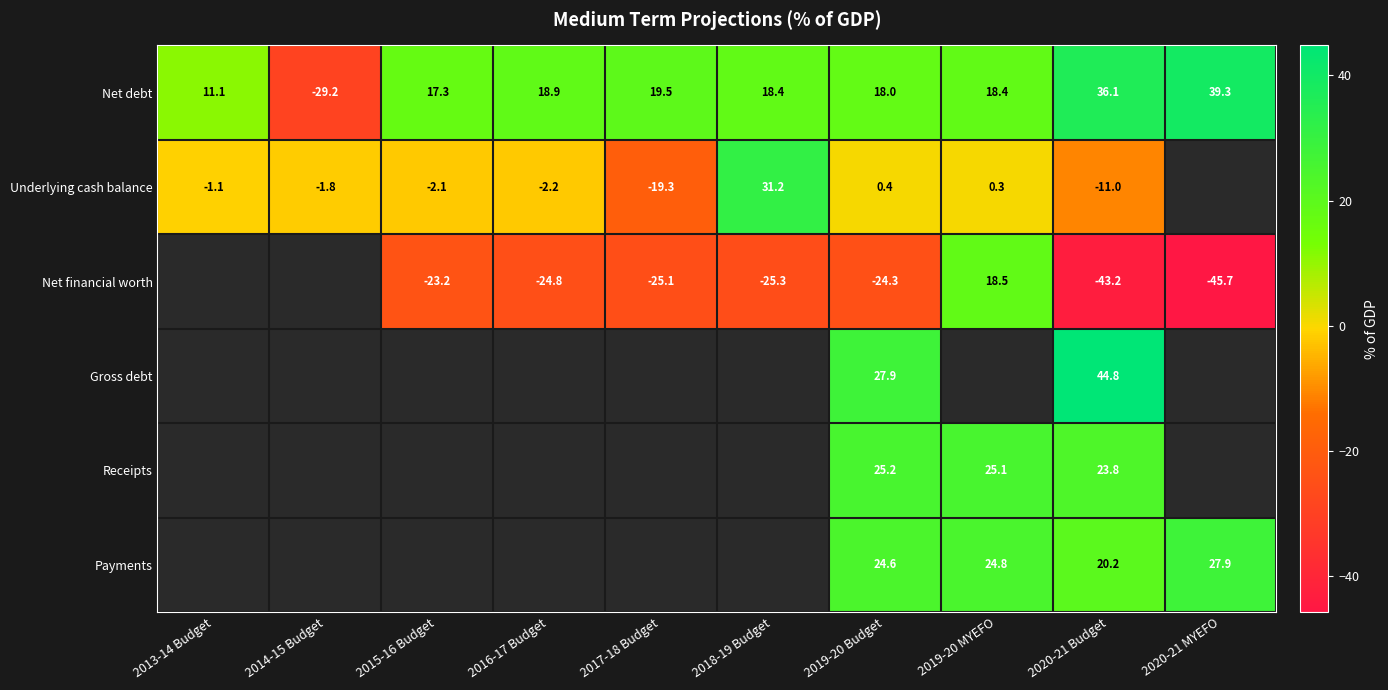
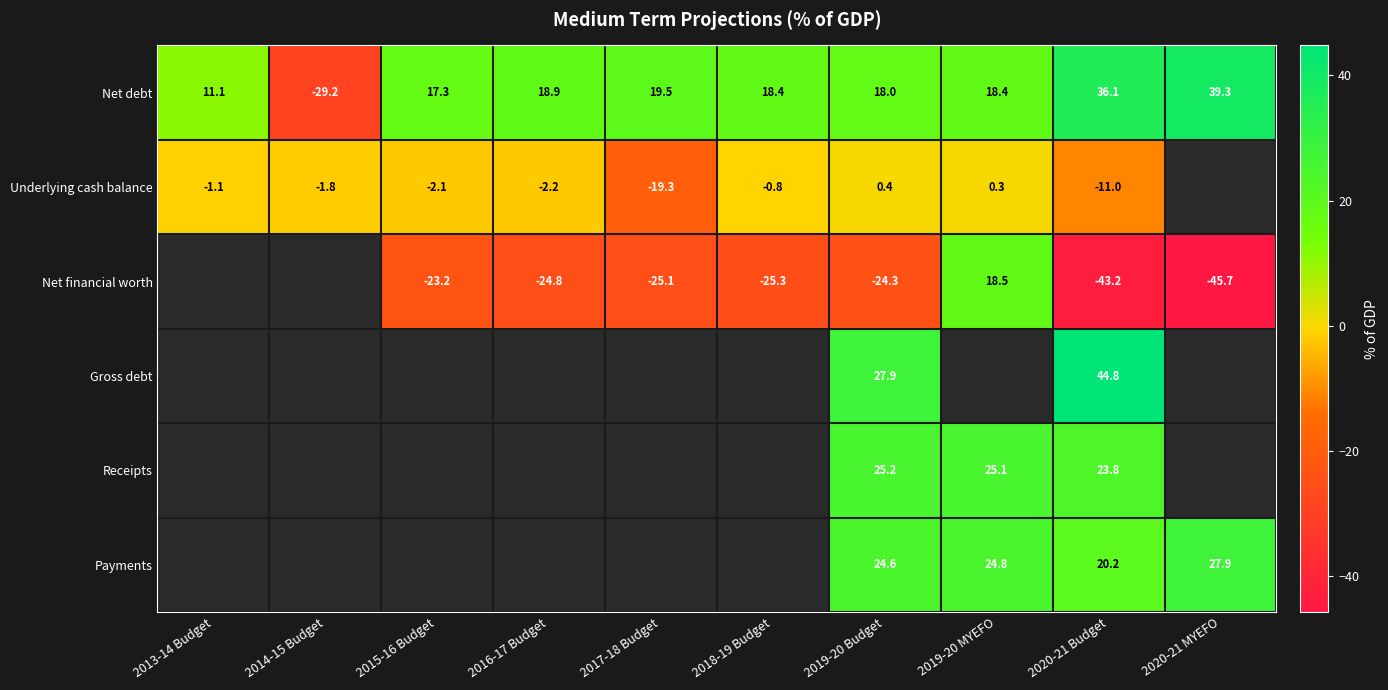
  {
    "Net debt": {
      "2013-14 Budget": 11.1,
      "2014-15 Budget": -29.2,
      "2015-16 Budget": 17.3,
      "2016-17 Budget": 18.9,
      "2017-18 Budget": 19.5,
      "2018-19 Budget": 18.4,
      "2019-20 Budget": 18.0,
      "2019-20 MYEFO": 18.4,
      "2020-21 Budget": 36.1,
      "2020-21 MYEFO": 39.3
    },
    "Underlying cash balance": {
      "2013-14 Budget": -1.1,
      "2014-15 Budget": -1.8,
      "2015-16 Budget": -2.1,
      "2016-17 Budget": -2.2,
      "2017-18 Budget": -19.3,
-     "2018-19 Budget": 31.2,
+     "2018-19 Budget": -0.8,
      "2019-20 Budget": 0.4,
      "2019-20 MYEFO": 0.3,
      "2020-21 Budget": -11.0
    },
    "Net financial worth": {
      "2015-16 Budget": -23.2,
      "2016-17 Budget": -24.8,
      "2017-18 Budget": -25.1,
      "2018-19 Budget": -25.3,
      "2019-20 Budget": -24.3,
      "2019-20 MYEFO": 18.5,
      "2020-21 Budget": -43.2,
      "2020-21 MYEFO": -45.7
    },
    "Gross debt": {
      "2019-20 Budget": 27.9,
      "2020-21 Budget": 44.8
    },
    "Receipts": {
      "2019-20 Budget": 25.2,
      "2019-20 MYEFO": 25.1,
      "2020-21 Budget": 23.8
    },
    "Payments": {
      "2019-20 Budget": 24.6,
      "2019-20 MYEFO": 24.8,
      "2020-21 Budget": 20.2,
      "2020-21 MYEFO": 27.9
    }
  }
